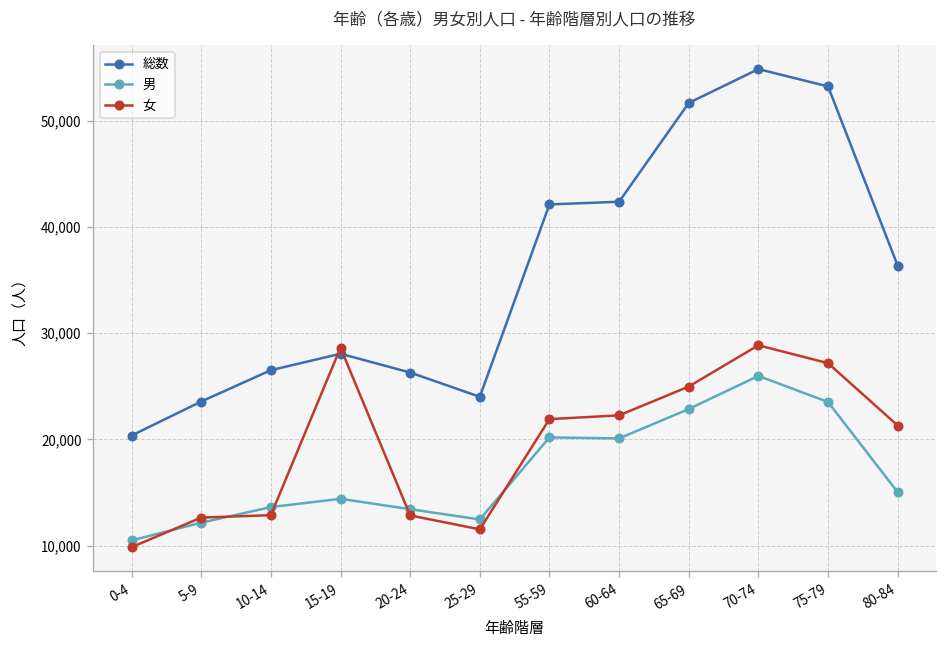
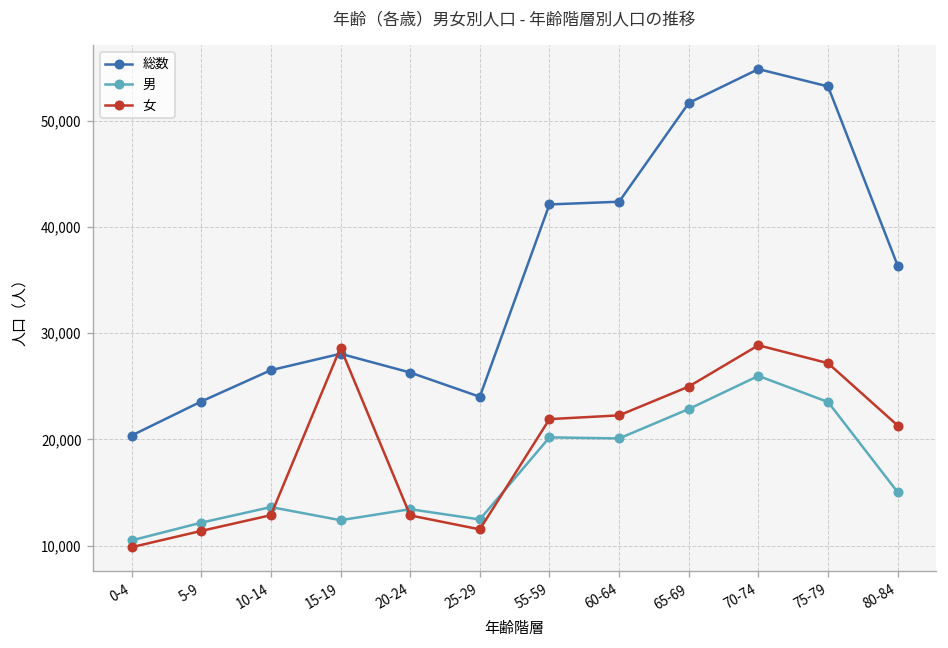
  {
    "総数": {
      "0-4": "20,000",
      "5-9": "24,000",
      "10-14": "27,000",
      "15-19": "28,000",
      "20-24": "26,000",
      "25-29": "24,000",
      "55-59": "42,000",
      "60-64": "42,000",
      "65-69": "52,000",
      "70-74": "55,000",
      "75-79": "53,000",
      "80-84": "36,000"
    },
    "男": {
      "0-4": "11,000",
      "5-9": "12,000",
      "10-14": "14,000",
-     "15-19": "14,000",
+     "15-19": "12,000",
      "20-24": "13,000",
      "25-29": "12,000",
      "55-59": "20,000",
      "60-64": "20,000",
      "65-69": "23,000",
      "70-74": "26,000",
      "75-79": "24,000",
      "80-84": "15,000"
    },
    "女": {
      "0-4": "10,000",
-     "5-9": "13,000",
+     "5-9": "11,000",
      "10-14": "13,000",
      "15-19": "29,000",
      "20-24": "13,000",
      "25-29": "12,000",
      "55-59": "22,000",
      "60-64": "22,000",
      "65-69": "25,000",
      "70-74": "29,000",
      "75-79": "27,000",
      "80-84": "21,000"
    }
  }
